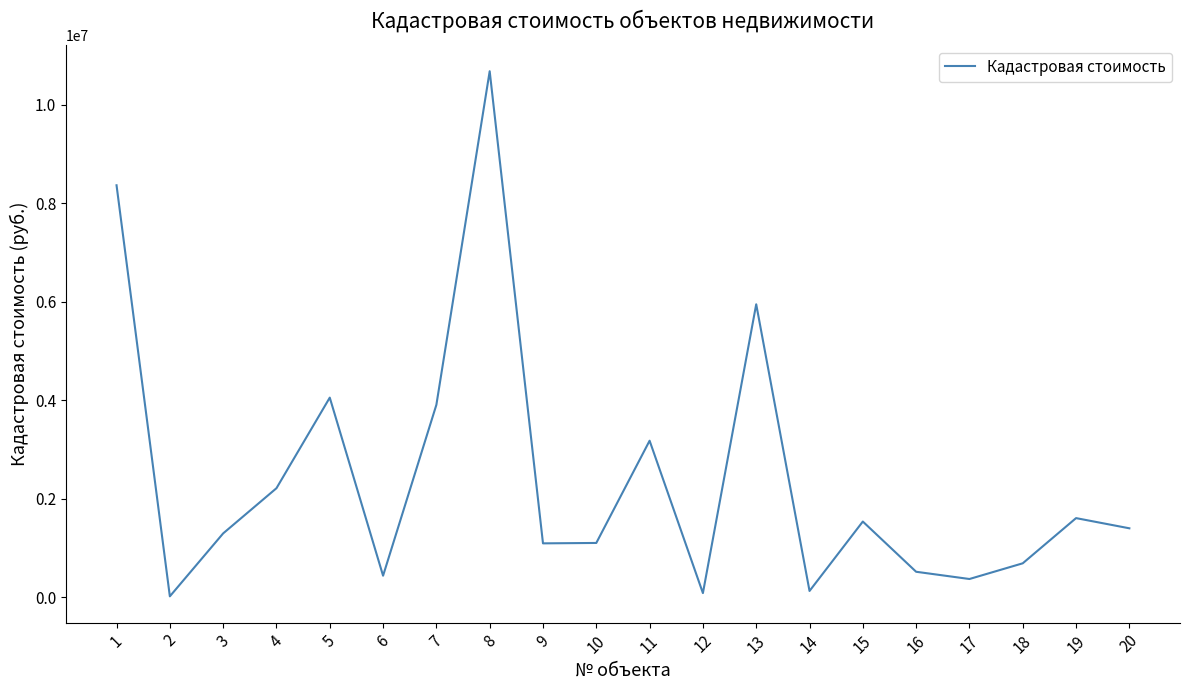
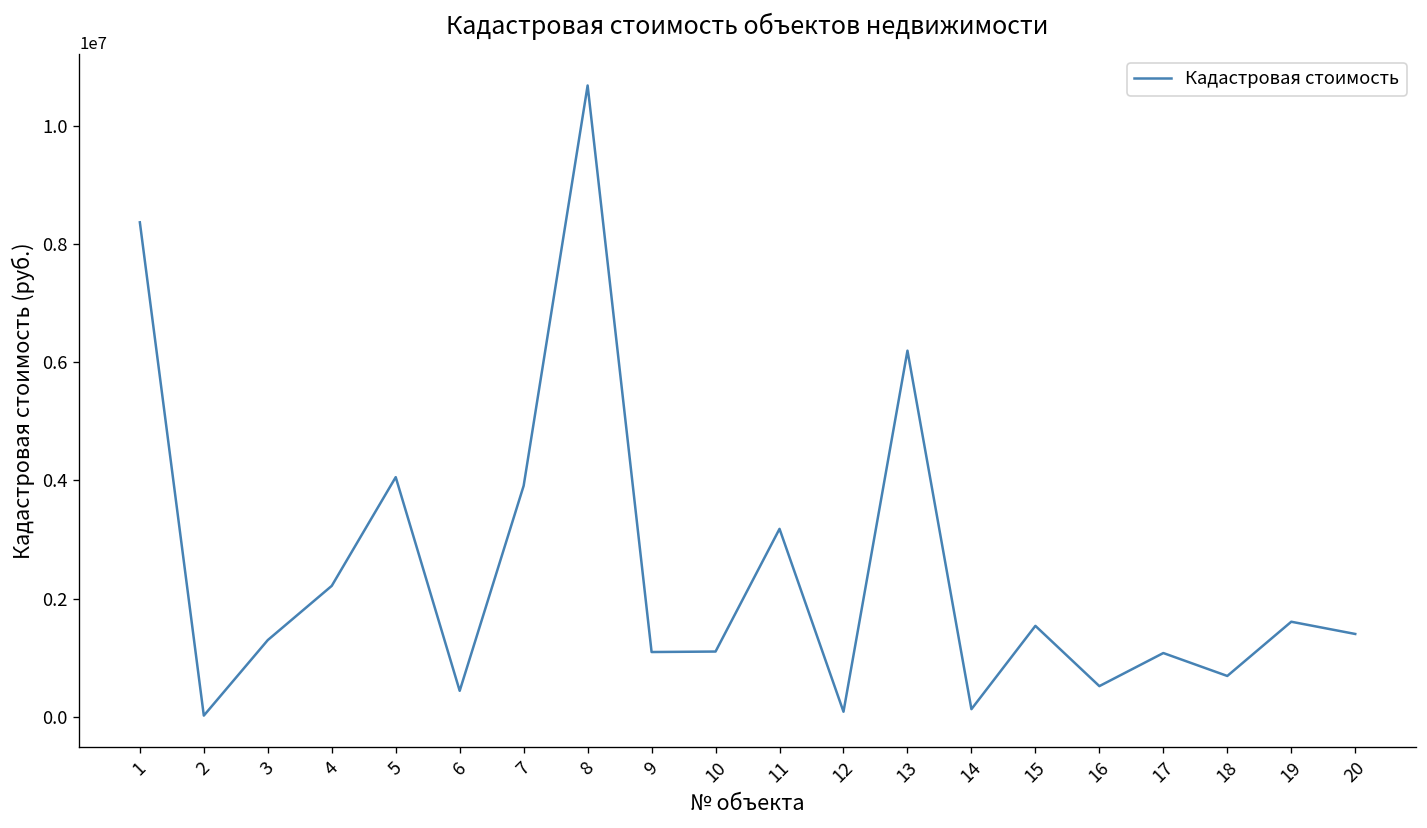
  {
    "1": 8400000,
    "2": 0,
    "3": 1300000,
    "4": 2200000,
    "5": 4100000,
    "6": 400000,
    "7": 3900000,
    "8": 10700000,
    "9": 1100000,
    "10": 1100000,
    "11": 3200000,
    "12": 100000,
-   "13": 6000000,
+   "13": 6200000,
    "14": 100000,
    "15": 1500000,
    "16": 500000,
-   "17": 400000,
+   "17": 1100000,
    "18": 700000,
    "19": 1600000,
    "20": 1400000
  }
